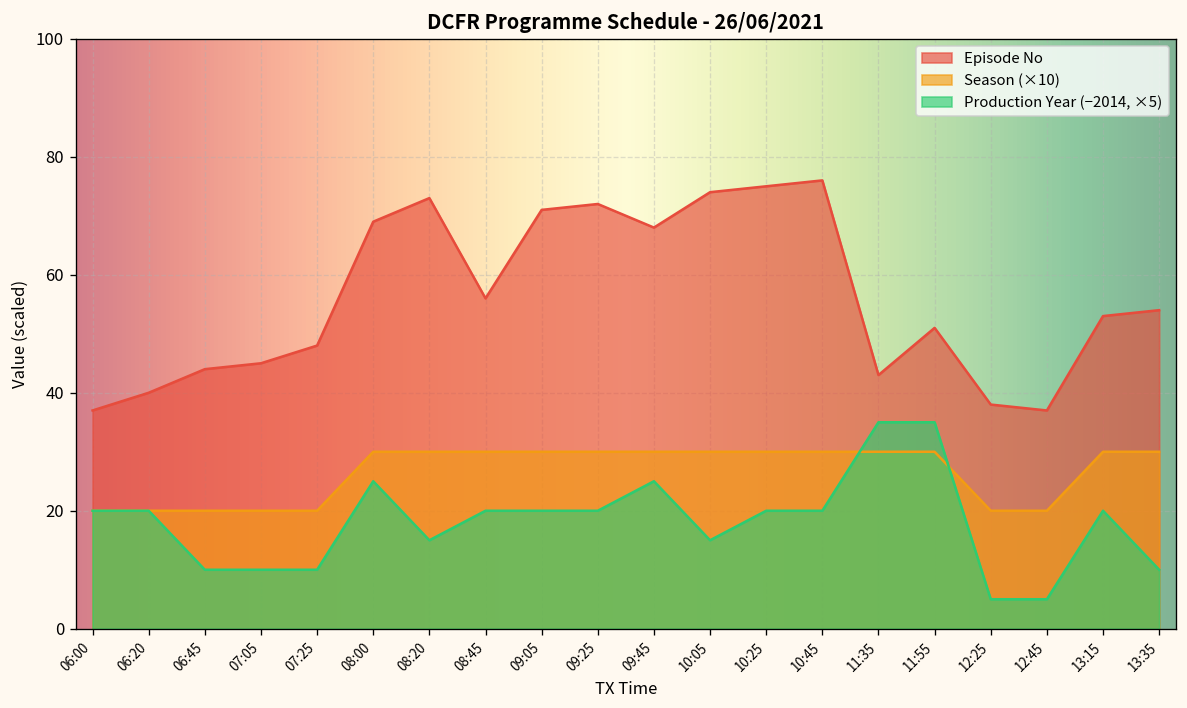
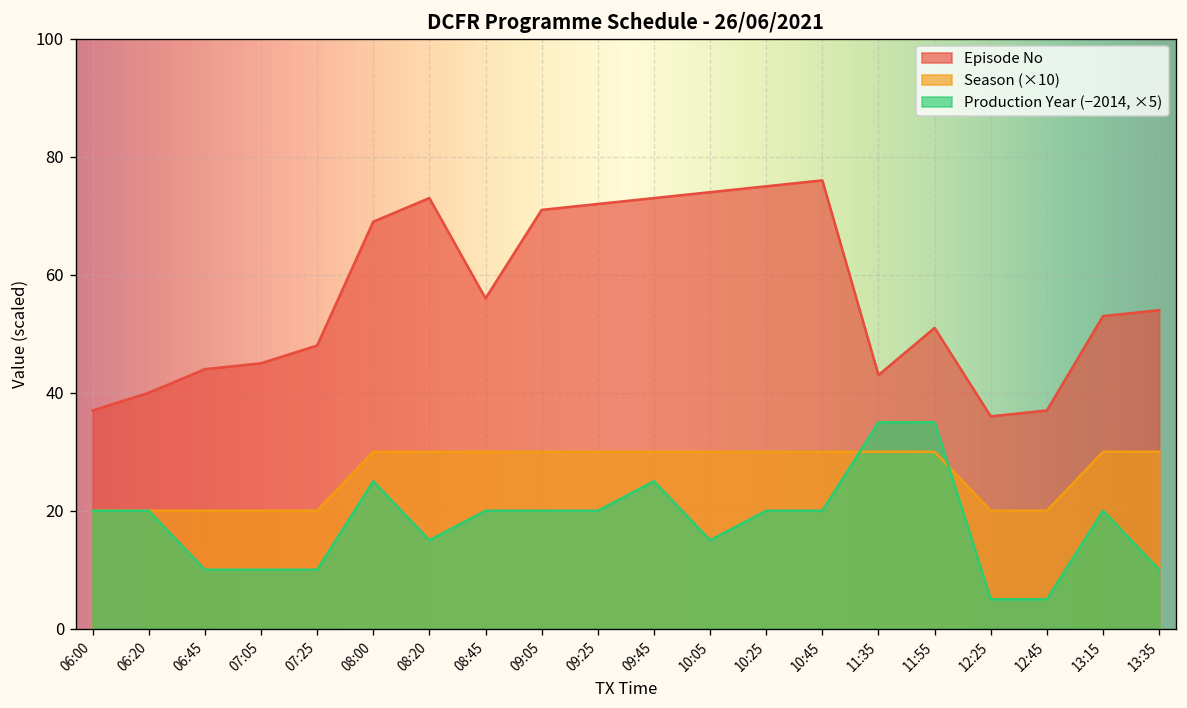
  {
    "Episode No": {
      "06:00": 37,
      "06:20": 40,
      "06:45": 44,
      "07:05": 45,
      "07:25": 48,
      "08:00": 69,
      "08:20": 73,
      "08:45": 56,
      "09:05": 71,
      "09:25": 72,
-     "09:45": 68,
+     "09:45": 73,
      "10:05": 74,
      "10:25": 75,
      "10:45": 76,
      "11:35": 43,
      "11:55": 51,
-     "12:25": 38,
+     "12:25": 36,
      "12:45": 37,
      "13:15": 53,
      "13:35": 54
    },
    "Season (×10)": {
      "06:45": 20,
      "07:05": 20,
      "07:25": 20,
      "08:00": 30,
      "08:20": 30,
      "08:45": 30,
      "09:05": 30,
      "09:25": 30,
      "09:45": 30,
      "10:05": 30,
      "10:25": 30,
      "10:45": 30,
      "11:35": 30,
      "11:55": 30,
      "12:25": 20,
      "12:45": 20,
      "13:15": 30,
      "13:35": 30
    },
    "Production Year (−2014, ×5)": {
      "06:45": 10,
      "07:05": 10,
      "07:25": 10,
      "08:00": 25,
      "08:20": 15,
      "08:45": 20,
      "09:05": 20,
      "09:25": 20,
      "09:45": 25,
      "10:05": 15,
      "10:25": 20,
      "10:45": 20,
      "11:35": 35,
      "11:55": 35,
      "12:25": 5,
      "12:45": 5,
      "13:15": 20,
      "13:35": 10
    }
  }
